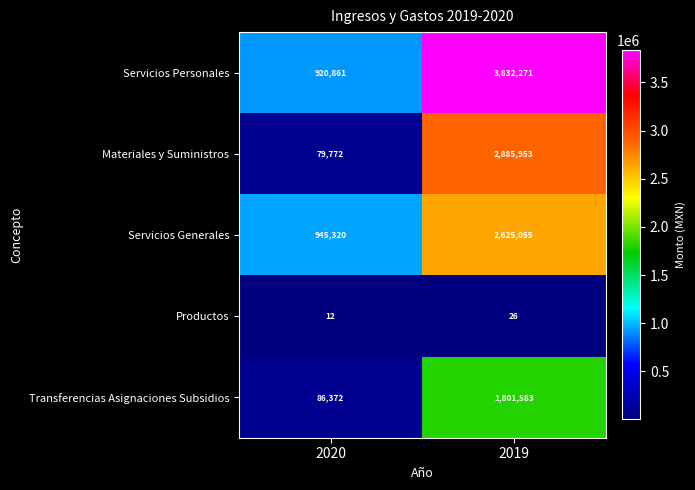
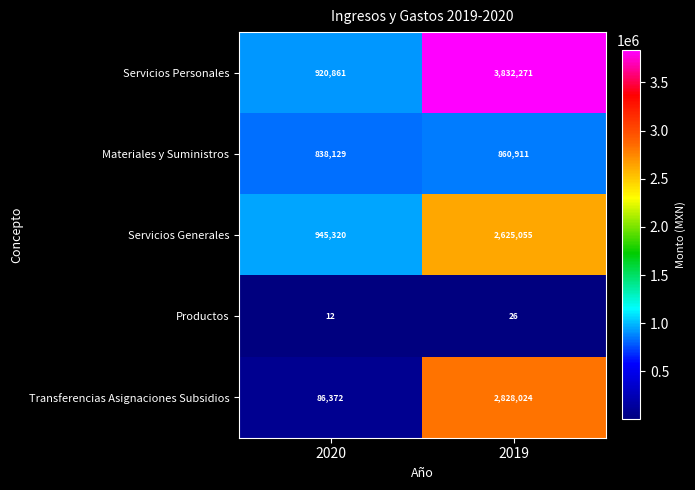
  {
    "Servicios Personales": {
      "2020": "920,861",
      "2019": "3,832,271"
    },
    "Materiales y Suministros": {
-     "2020": "79,772",
-     "2019": "2,885,953"
+     "2020": "838,129",
+     "2019": "860,911"
    },
    "Servicios Generales": {
      "2020": "945,320",
      "2019": "2,625,055"
    },
    "Productos": {
      "2020": "12",
      "2019": "26"
    },
    "Transferencias Asignaciones Subsidios": {
      "2020": "86,372",
-     "2019": "1,801,583"
+     "2019": "2,828,024"
    }
  }
